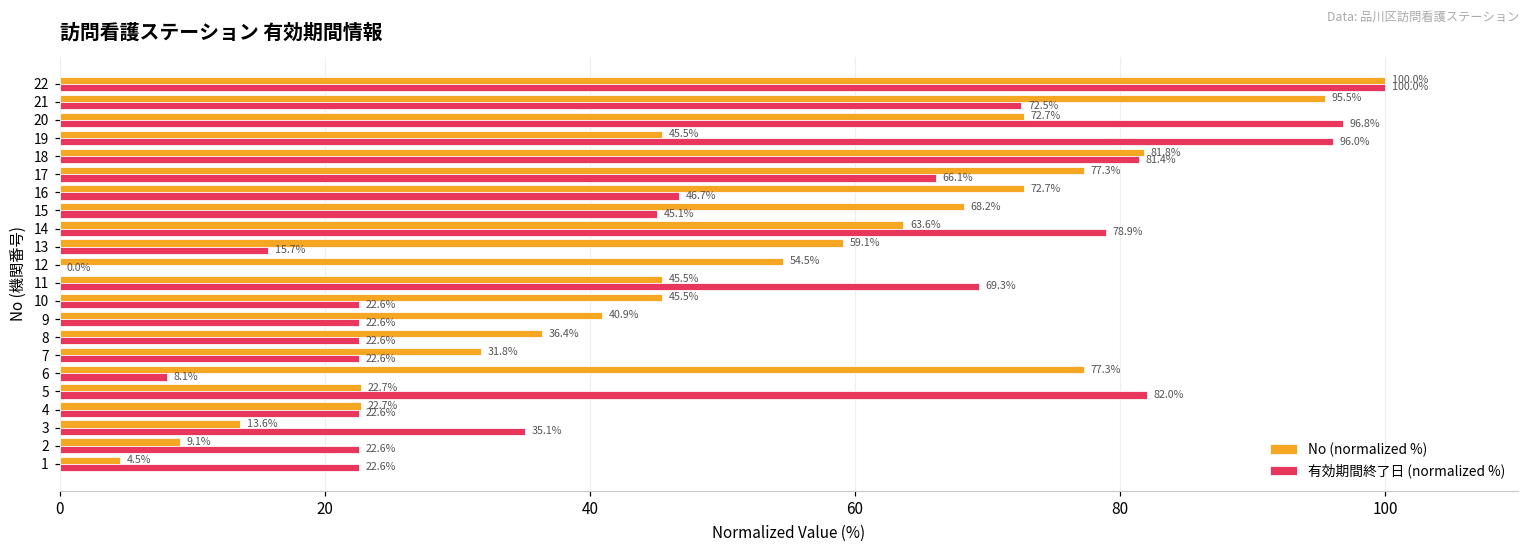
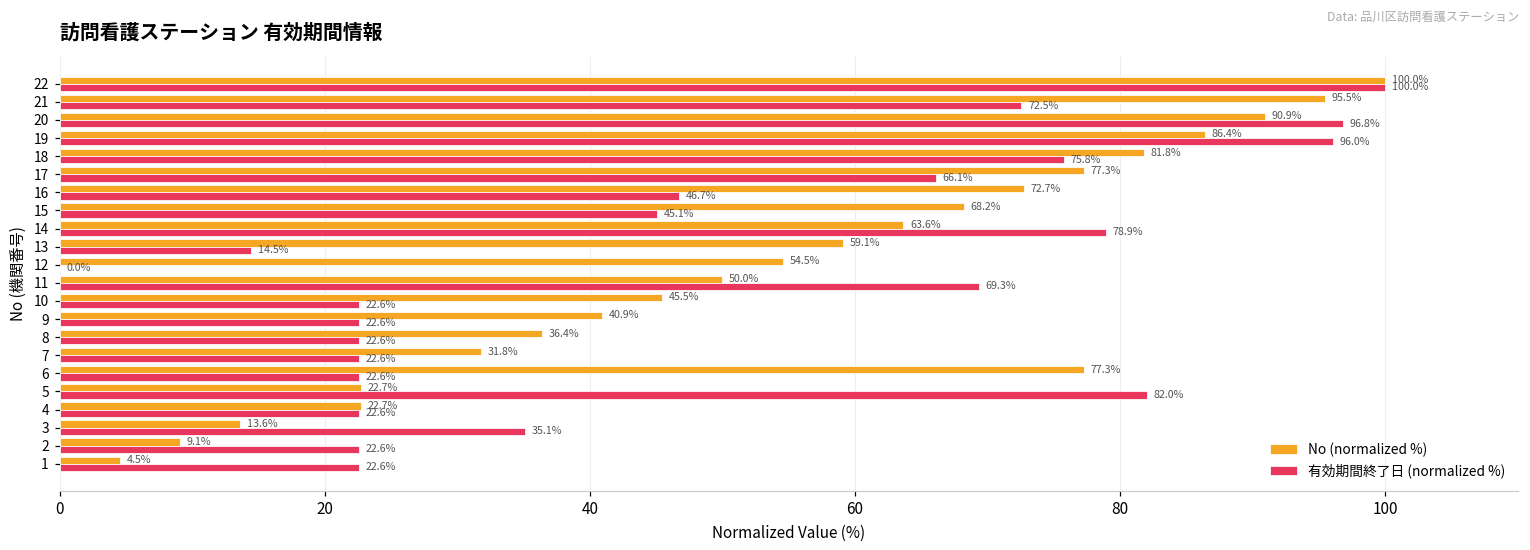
  {
    "No (normalized %)": {
      "21": "95.5%",
-     "20": "72.7%",
-     "19": "45.5%",
+     "20": "90.9%",
+     "19": "86.4%",
      "18": "81.8%",
      "17": "77.3%",
      "16": "72.7%",
      "15": "68.2%",
      "14": "63.6%",
      "13": "59.1%",
      "12": "54.5%",
-     "11": "45.5%",
+     "11": "50.0%",
      "10": "45.5%",
      "9": "40.9%",
      "8": "36.4%",
      "7": "31.8%",
      "6": "77.3%",
      "5": "22.7%",
      "3": "13.6%",
      "2": "9.1%",
      "1": "4.5%"
    },
    "有効期間終了日 (normalized %)": {
      "21": "72.5%",
      "20": "96.8%",
      "19": "96.0%",
-     "18": "81.4%",
+     "18": "75.8%",
      "17": "66.1%",
      "16": "46.7%",
      "15": "45.1%",
      "14": "78.9%",
-     "13": "15.7%",
+     "13": "14.5%",
      "12": "0.0%",
      "11": "69.3%",
      "10": "22.6%",
      "9": "22.6%",
      "8": "22.6%",
      "7": "22.6%",
-     "6": "8.1%",
+     "6": "22.6%",
      "5": "82.0%",
      "3": "35.1%",
      "2": "22.6%",
      "1": "22.6%"
    }
  }
